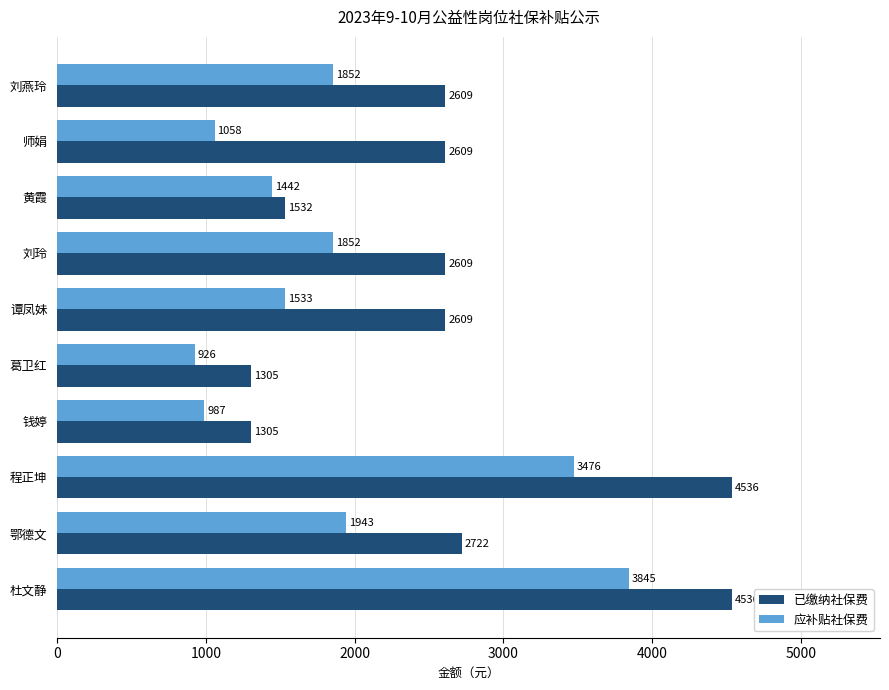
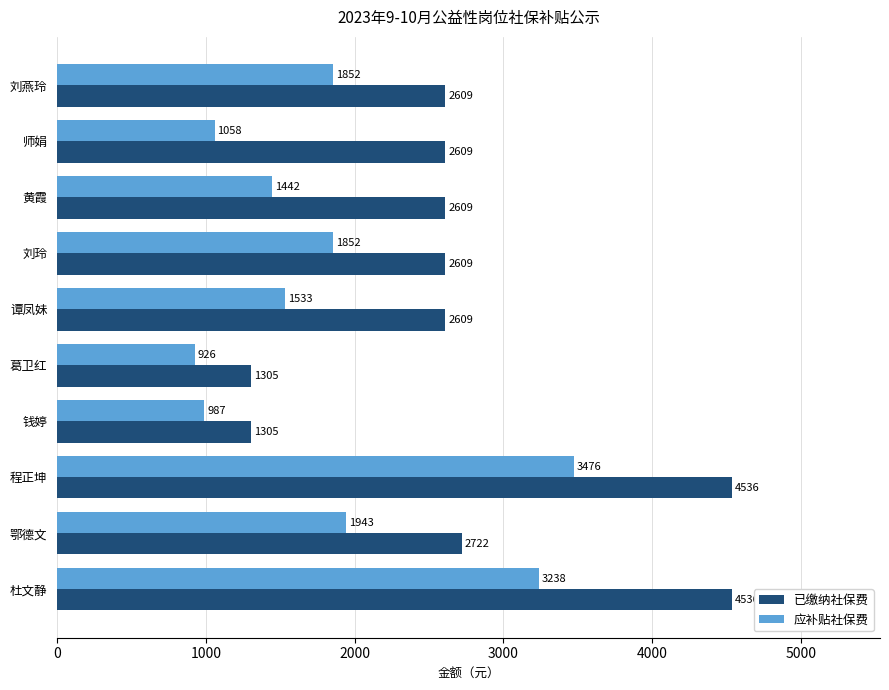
  {
    "已缴纳社保费": {
      "刘燕玲": 2609,
      "师娟": 2609,
-     "黄霞": 1532,
+     "黄霞": 2609,
      "刘玲": 2609,
      "谭凤妹": 2609,
      "葛卫红": 1305,
      "钱婷": 1305,
      "程正坤": 4536,
      "鄂德文": 2722
    },
    "应补贴社保费": {
      "刘燕玲": 1852,
      "师娟": 1058,
      "黄霞": 1442,
      "刘玲": 1852,
      "谭凤妹": 1533,
      "葛卫红": 926,
      "钱婷": 987,
      "程正坤": 3476,
      "鄂德文": 1943,
-     "杜文静": 3845
+     "杜文静": 3238
    }
  }
